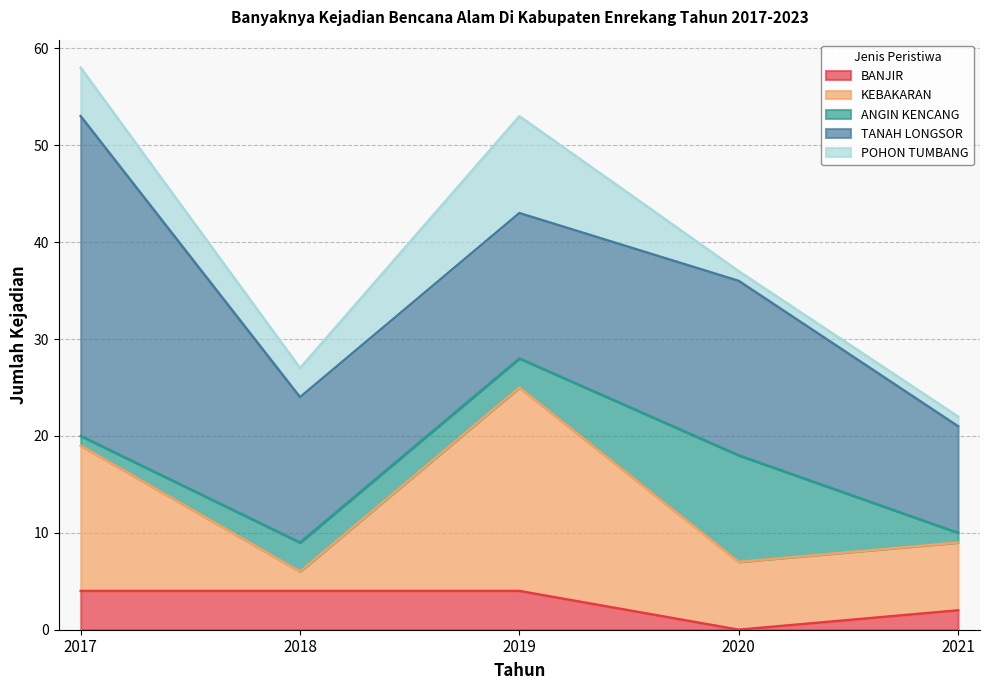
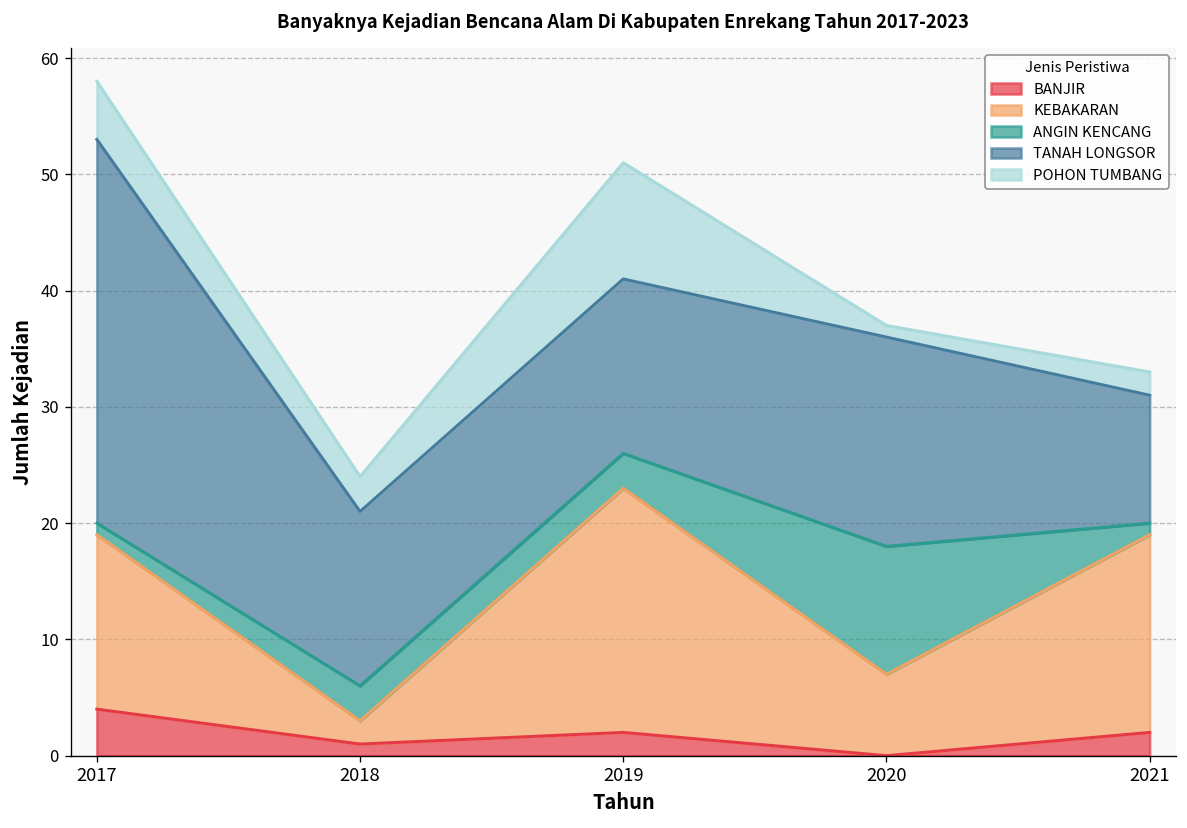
  {
    "BANJIR": {
      "2017": 4,
-     "2018": 4,
-     "2019": 4,
+     "2018": 1,
+     "2019": 2,
      "2020": 0,
      "2021": 2
    },
    "KEBAKARAN": {
      "2017": 15,
      "2018": 2,
      "2019": 21,
      "2020": 7,
-     "2021": 7
+     "2021": 17
    },
    "POHON TUMBANG": {
      "2017": 5,
      "2018": 3,
      "2019": 10,
      "2020": 1,
-     "2021": 1
+     "2021": 2
    }
  }
